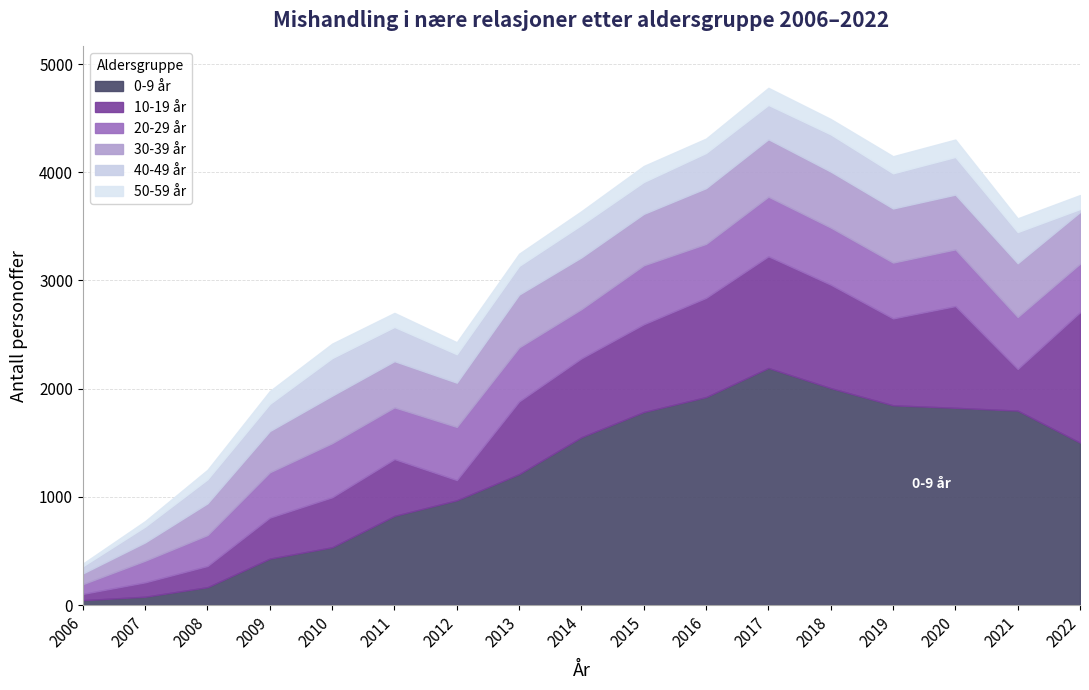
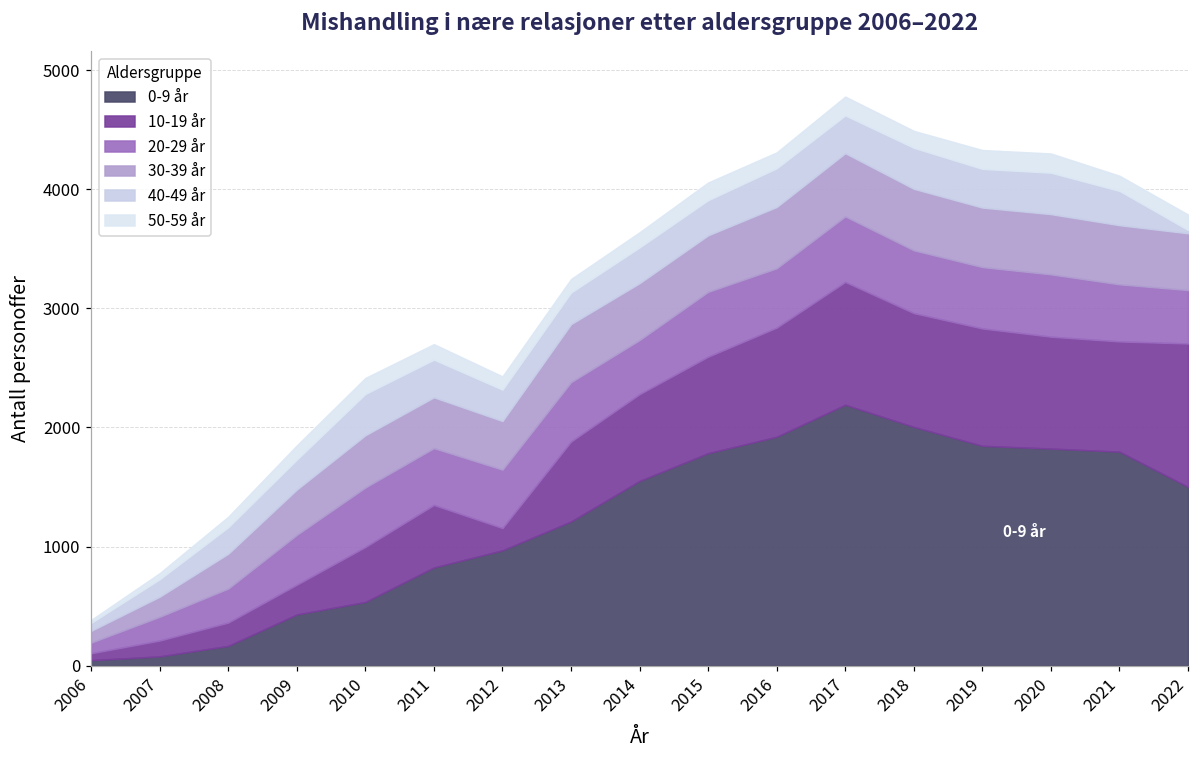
  {
    "0-9 år": {
      "2006": 50,
      "2007": 80,
      "2008": 170,
      "2009": 430,
      "2010": 530,
      "2011": 820,
      "2012": 970,
      "2013": 1210,
      "2014": 1550,
      "2015": 1780,
      "2016": 1920,
      "2017": 2190,
      "2018": 2010,
      "2019": 1850,
      "2020": 1820,
      "2021": 1800,
      "2022": 1500
    },
    "10-19 år": {
      "2006": 60,
      "2007": 130,
      "2008": 200,
-     "2009": 380,
+     "2009": 250,
      "2010": 460,
      "2011": 530,
      "2012": 190,
      "2013": 670,
      "2014": 730,
      "2015": 810,
      "2016": 920,
      "2017": 1030,
      "2018": 960,
-     "2019": 800,
+     "2019": 990,
      "2020": 940,
-     "2021": 390,
+     "2021": 930,
      "2022": 1210
    }
  }
